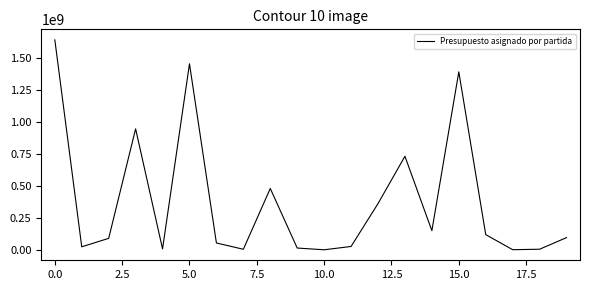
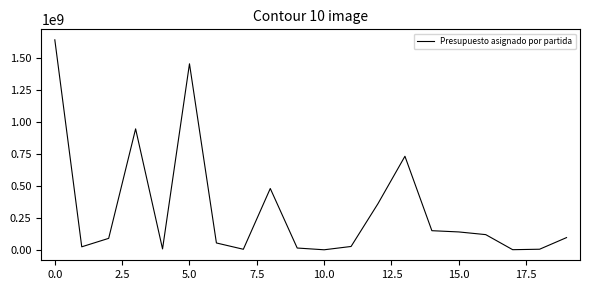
  {
    "0.0": 1640000000,
    "5.0": 1460000000,
    "10.0": 0,
-   "15.0": 1390000000
+   "15.0": 140000000
  }
